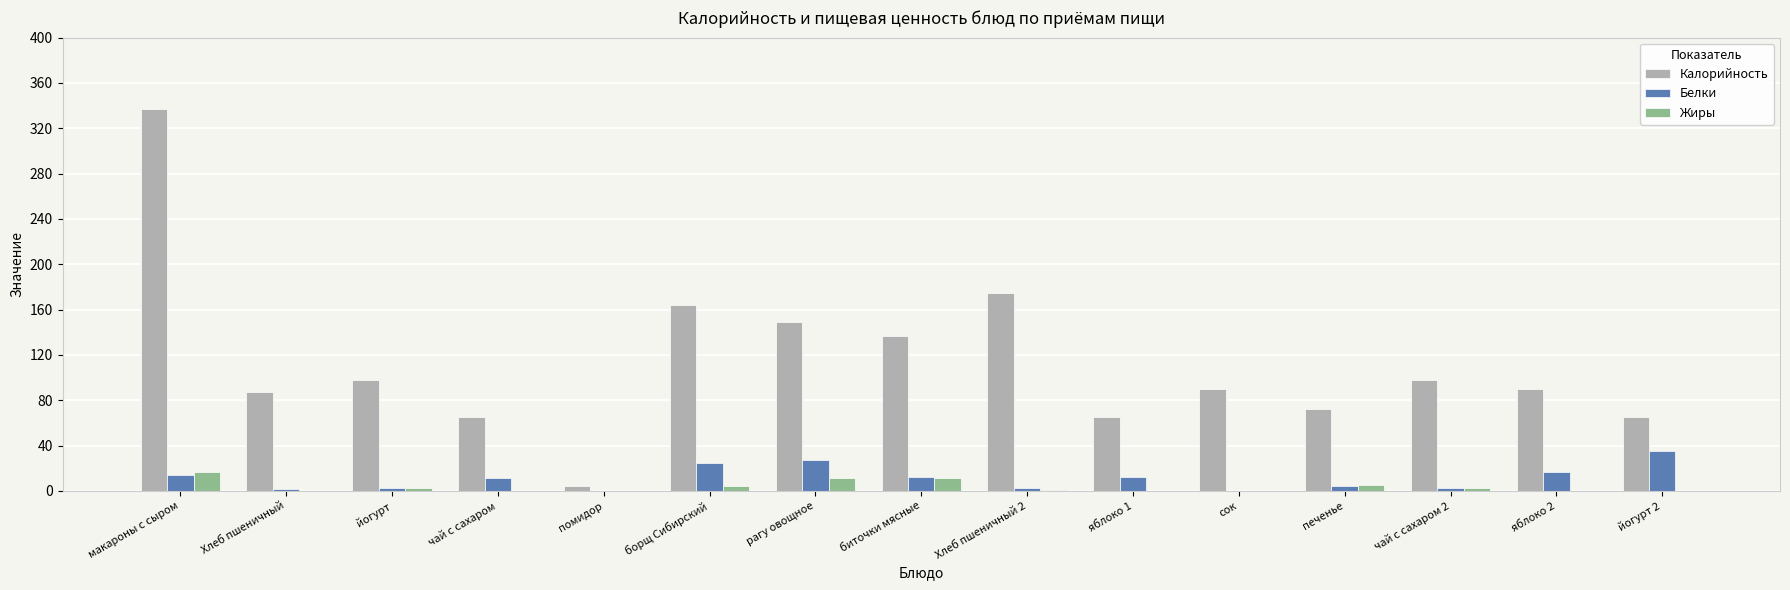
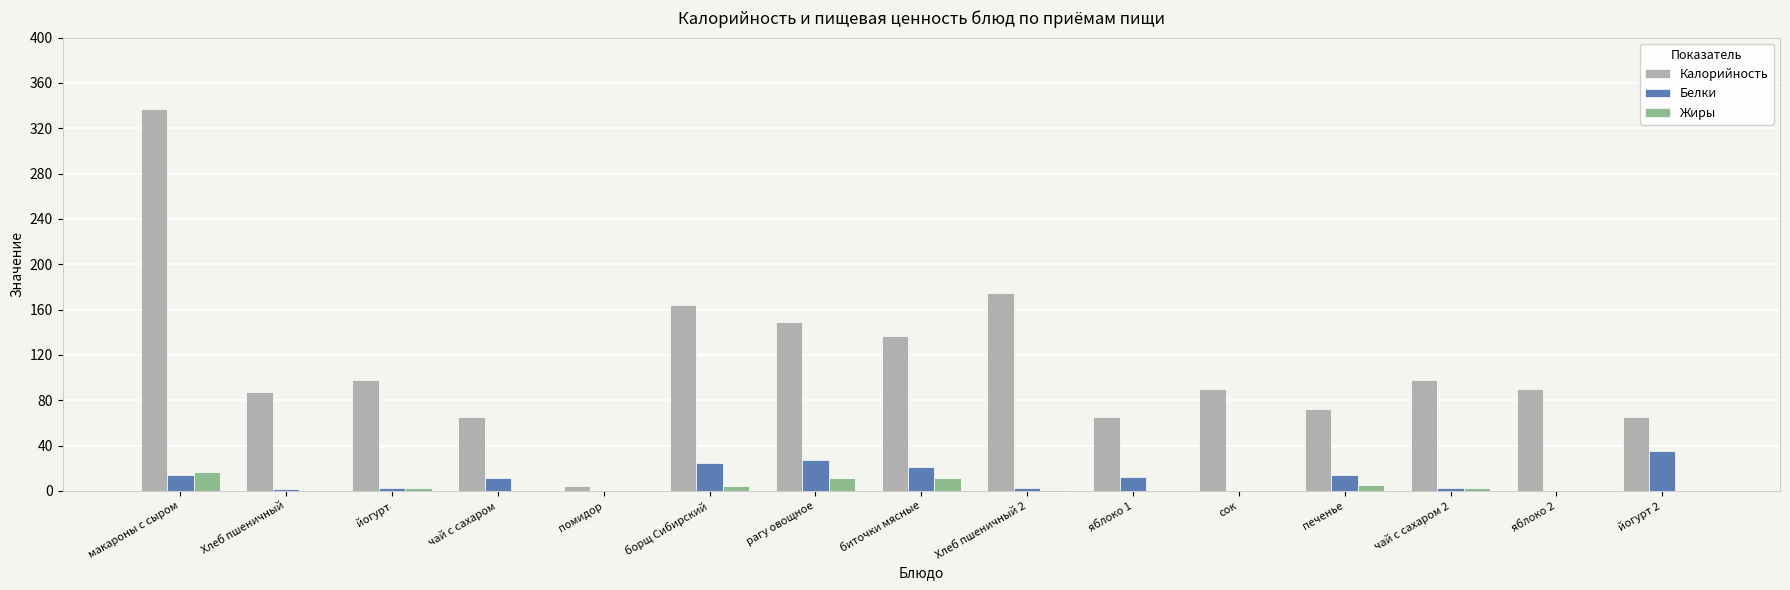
  {
    "Белки": {
      "макароны с сыром": 14,
      "йогурт": 3,
      "чай с сахаром": 11,
      "помидор": 0,
      "борщ Сибирский": 25,
      "рагу овощное": 27,
-     "биточки мясные": 12,
+     "биточки мясные": 21,
      "Хлеб пшеничный 2": 3,
      "яблоко 1": 12,
      "сок": 0,
-     "печенье": 4,
+     "печенье": 14,
      "чай с сахаром 2": 3,
-     "яблоко 2": 17,
+     "яблоко 2": 0,
      "йогурт 2": 35
    }
  }
